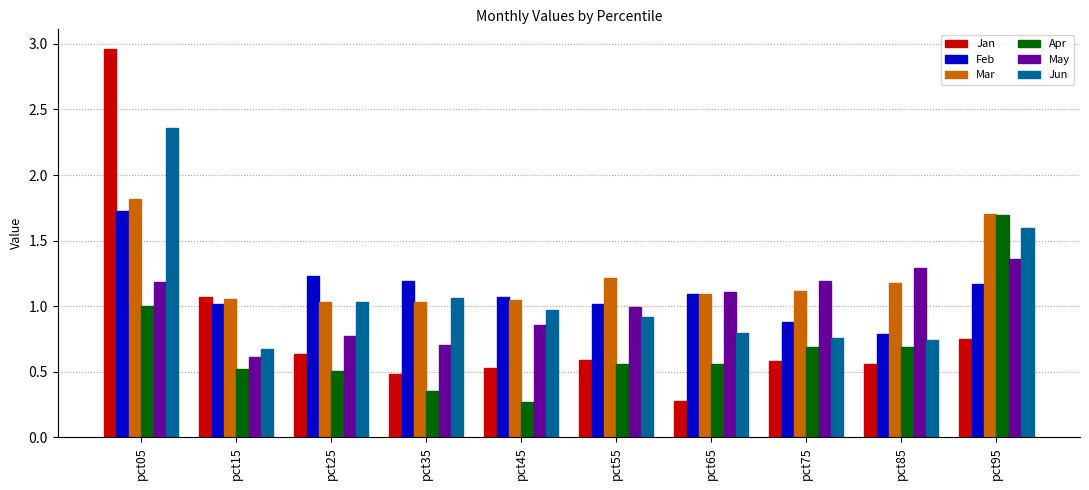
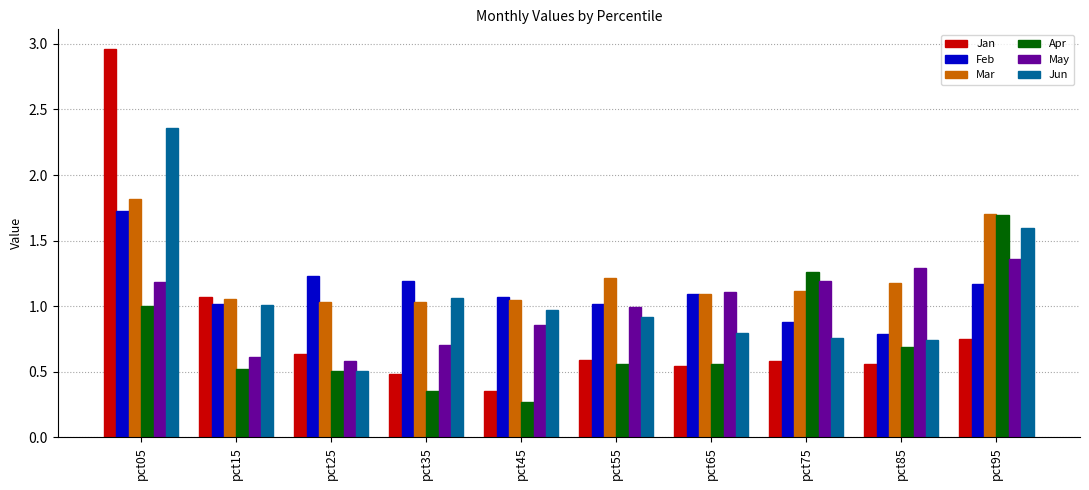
  {
    "Jan": {
      "pct05": 2.96,
      "pct15": 1.07,
      "pct25": 0.63,
      "pct35": 0.49,
-     "pct45": 0.53,
+     "pct45": 0.36,
      "pct55": 0.59,
-     "pct65": 0.28,
+     "pct65": 0.54,
      "pct75": 0.58,
      "pct85": 0.56,
      "pct95": 0.75
    },
    "Feb": {
      "pct05": 1.73,
      "pct15": 1.01,
      "pct25": 1.23,
      "pct35": 1.20,
      "pct45": 1.07,
      "pct55": 1.02,
      "pct65": 1.10,
      "pct75": 0.88,
      "pct85": 0.79,
      "pct95": 1.17
    },
    "Mar": {
      "pct05": 1.82,
      "pct15": 1.05,
      "pct25": 1.03,
      "pct35": 1.03,
      "pct45": 1.05,
      "pct55": 1.21,
      "pct65": 1.09,
      "pct75": 1.12,
      "pct85": 1.17,
      "pct95": 1.70
    },
    "Apr": {
      "pct05": 1.01,
      "pct15": 0.52,
      "pct25": 0.50,
      "pct35": 0.35,
      "pct45": 0.27,
      "pct55": 0.56,
      "pct65": 0.56,
-     "pct75": 0.69,
+     "pct75": 1.26,
      "pct85": 0.69,
      "pct95": 1.69
    },
    "May": {
      "pct05": 1.19,
      "pct15": 0.61,
-     "pct25": 0.77,
+     "pct25": 0.58,
      "pct35": 0.71,
      "pct45": 0.86,
      "pct55": 0.99,
      "pct65": 1.11,
      "pct75": 1.19,
      "pct85": 1.29,
      "pct95": 1.36
    },
    "Jun": {
      "pct05": 2.36,
-     "pct15": 0.67,
-     "pct25": 1.03,
+     "pct15": 1.01,
+     "pct25": 0.51,
      "pct35": 1.06,
      "pct45": 0.97,
      "pct55": 0.91,
      "pct65": 0.80,
      "pct75": 0.75,
      "pct85": 0.74,
      "pct95": 1.60
    }
  }
